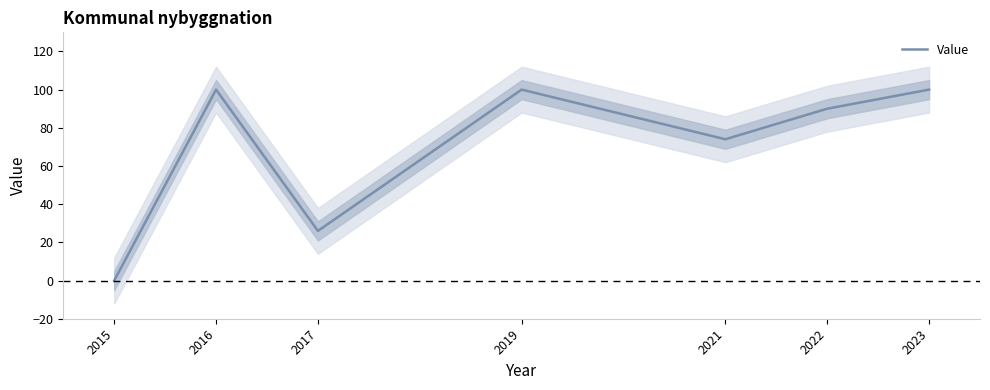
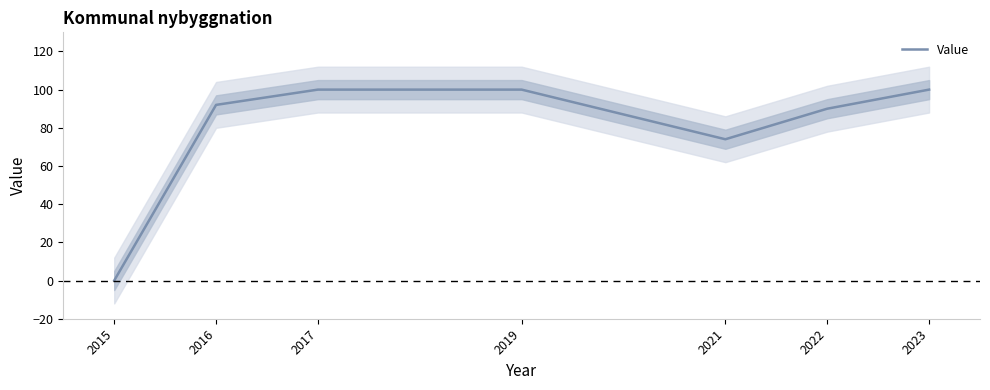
  {
    "Value": {
      "2015": 0,
-     "2016": 100,
-     "2017": 26,
+     "2016": 92,
+     "2017": 100,
      "2019": 100,
      "2021": 74,
      "2022": 90,
      "2023": 100
    }
  }
